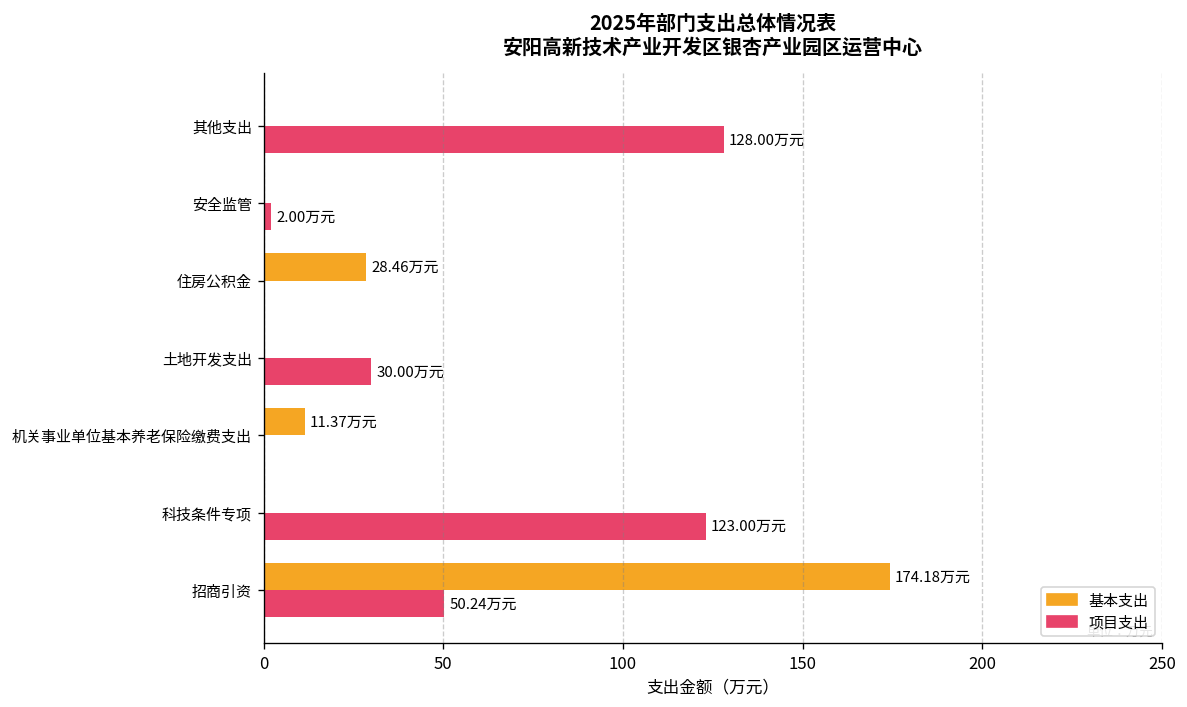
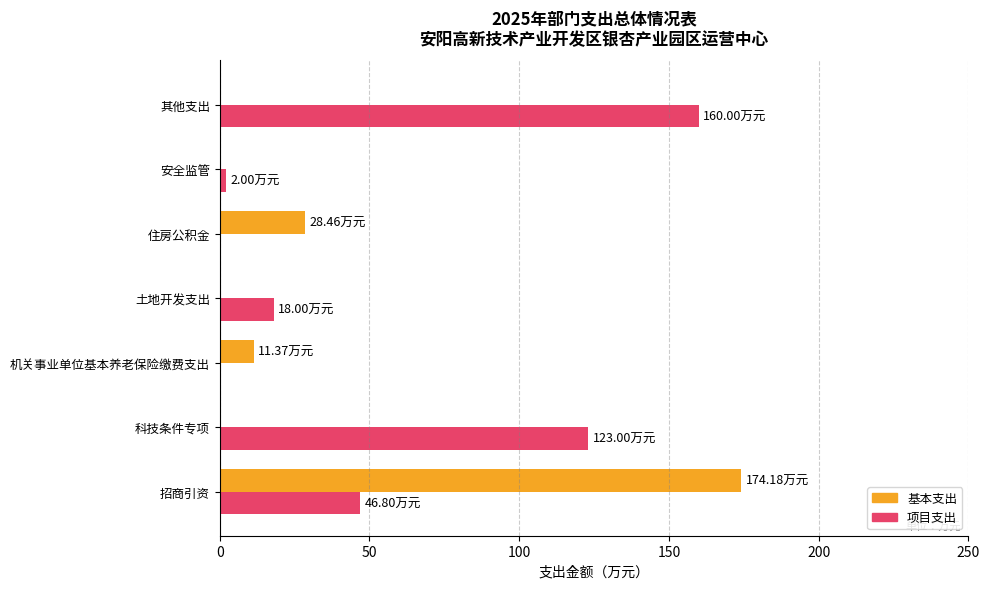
  {
    "基本支出": {
      "住房公积金": 28.46,
      "机关事业单位基本养老保险缴费支出": 11.37,
      "招商引资": 174.18
    },
    "项目支出": {
-     "其他支出": 128.00,
+     "其他支出": 160.00,
      "安全监管": 2.00,
-     "土地开发支出": 30.00,
+     "土地开发支出": 18.00,
      "科技条件专项": 123.00,
-     "招商引资": 50.24
+     "招商引资": 46.80
    }
  }
